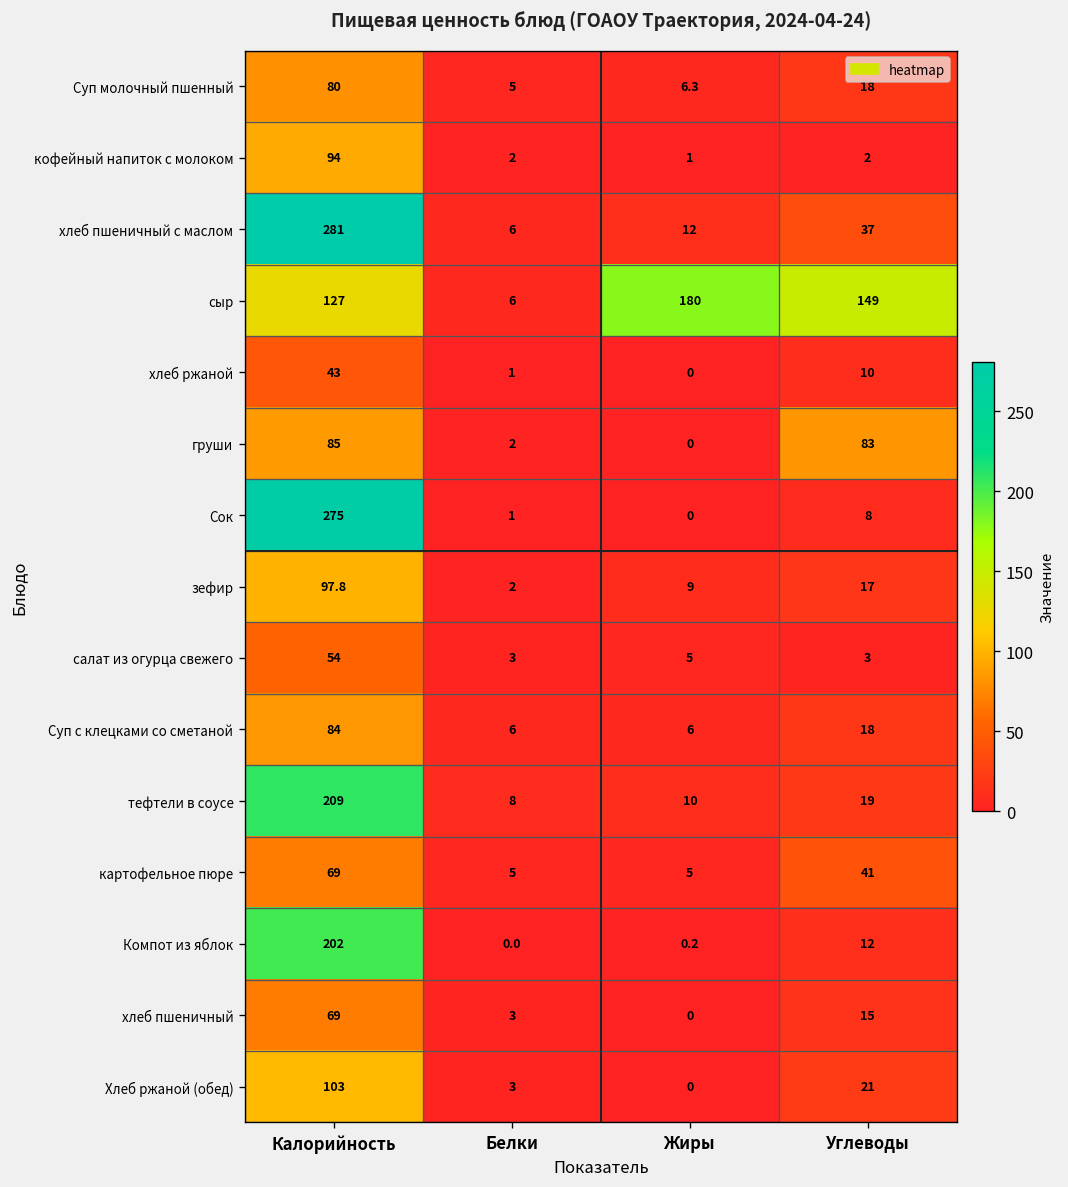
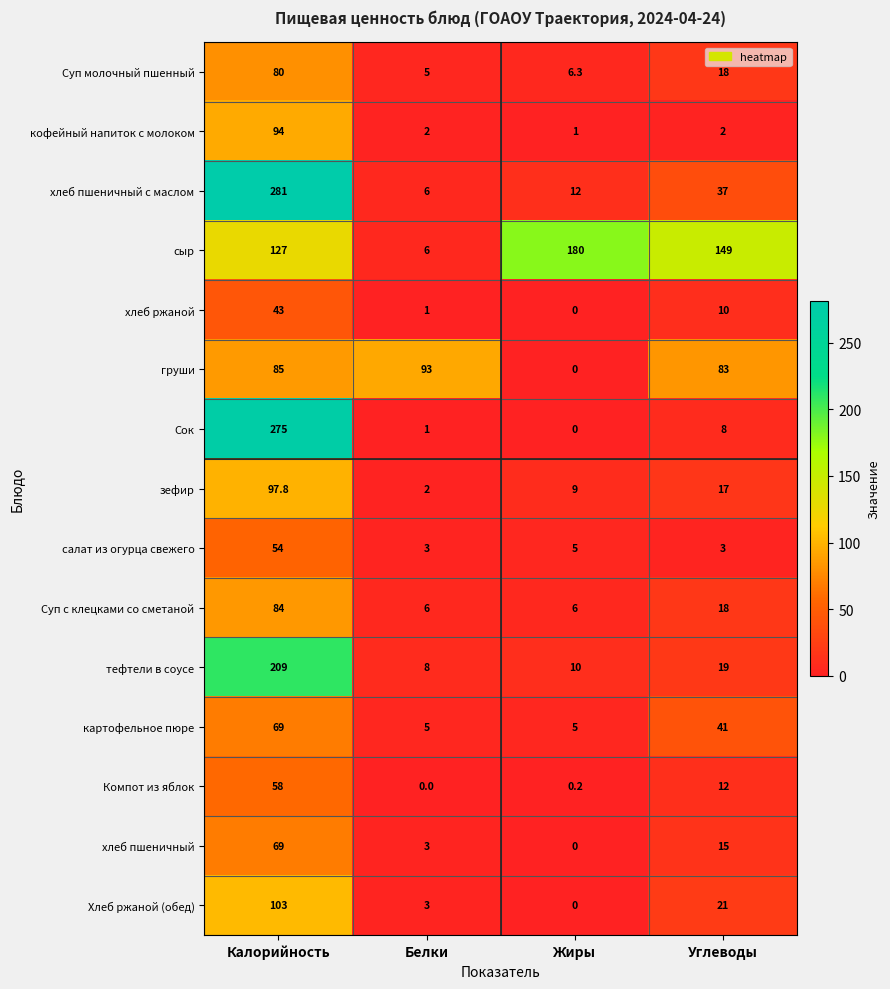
  {
    "Суп молочный пшенный": {
      "Калорийность": 80,
      "Белки": 5,
      "Жиры": 6.3,
      "Углеводы": 18
    },
    "кофейный напиток с молоком": {
      "Калорийность": 94,
      "Белки": 2,
      "Жиры": 1,
      "Углеводы": 2
    },
    "хлеб пшеничный с маслом": {
      "Калорийность": 281,
      "Белки": 6,
      "Жиры": 12,
      "Углеводы": 37
    },
    "сыр": {
      "Калорийность": 127,
      "Белки": 6,
      "Жиры": 180,
      "Углеводы": 149
    },
    "хлеб ржаной": {
      "Калорийность": 43,
      "Белки": 1,
      "Жиры": 0,
      "Углеводы": 10
    },
    "груши": {
      "Калорийность": 85,
-     "Белки": 2,
+     "Белки": 93,
      "Жиры": 0,
      "Углеводы": 83
    },
    "Сок": {
      "Калорийность": 275,
      "Белки": 1,
      "Жиры": 0,
      "Углеводы": 8
    },
    "зефир": {
      "Калорийность": 97.8,
      "Белки": 2,
      "Жиры": 9,
      "Углеводы": 17
    },
    "салат из огурца свежего": {
      "Калорийность": 54,
      "Белки": 3,
      "Жиры": 5,
      "Углеводы": 3
    },
    "Суп с клецками со сметаной": {
      "Калорийность": 84,
      "Белки": 6,
      "Жиры": 6,
      "Углеводы": 18
    },
    "тефтели в соусе": {
      "Калорийность": 209,
      "Белки": 8,
      "Жиры": 10,
      "Углеводы": 19
    },
    "картофельное пюре": {
      "Калорийность": 69,
      "Белки": 5,
      "Жиры": 5,
      "Углеводы": 41
    },
    "Компот из яблок": {
-     "Калорийность": 202,
+     "Калорийность": 58,
      "Белки": 0.0,
      "Жиры": 0.2,
      "Углеводы": 12
    },
    "хлеб пшеничный": {
      "Калорийность": 69,
      "Белки": 3,
      "Жиры": 0,
      "Углеводы": 15
    },
    "Хлеб ржаной (обед)": {
      "Калорийность": 103,
      "Белки": 3,
      "Жиры": 0,
      "Углеводы": 21
    }
  }
